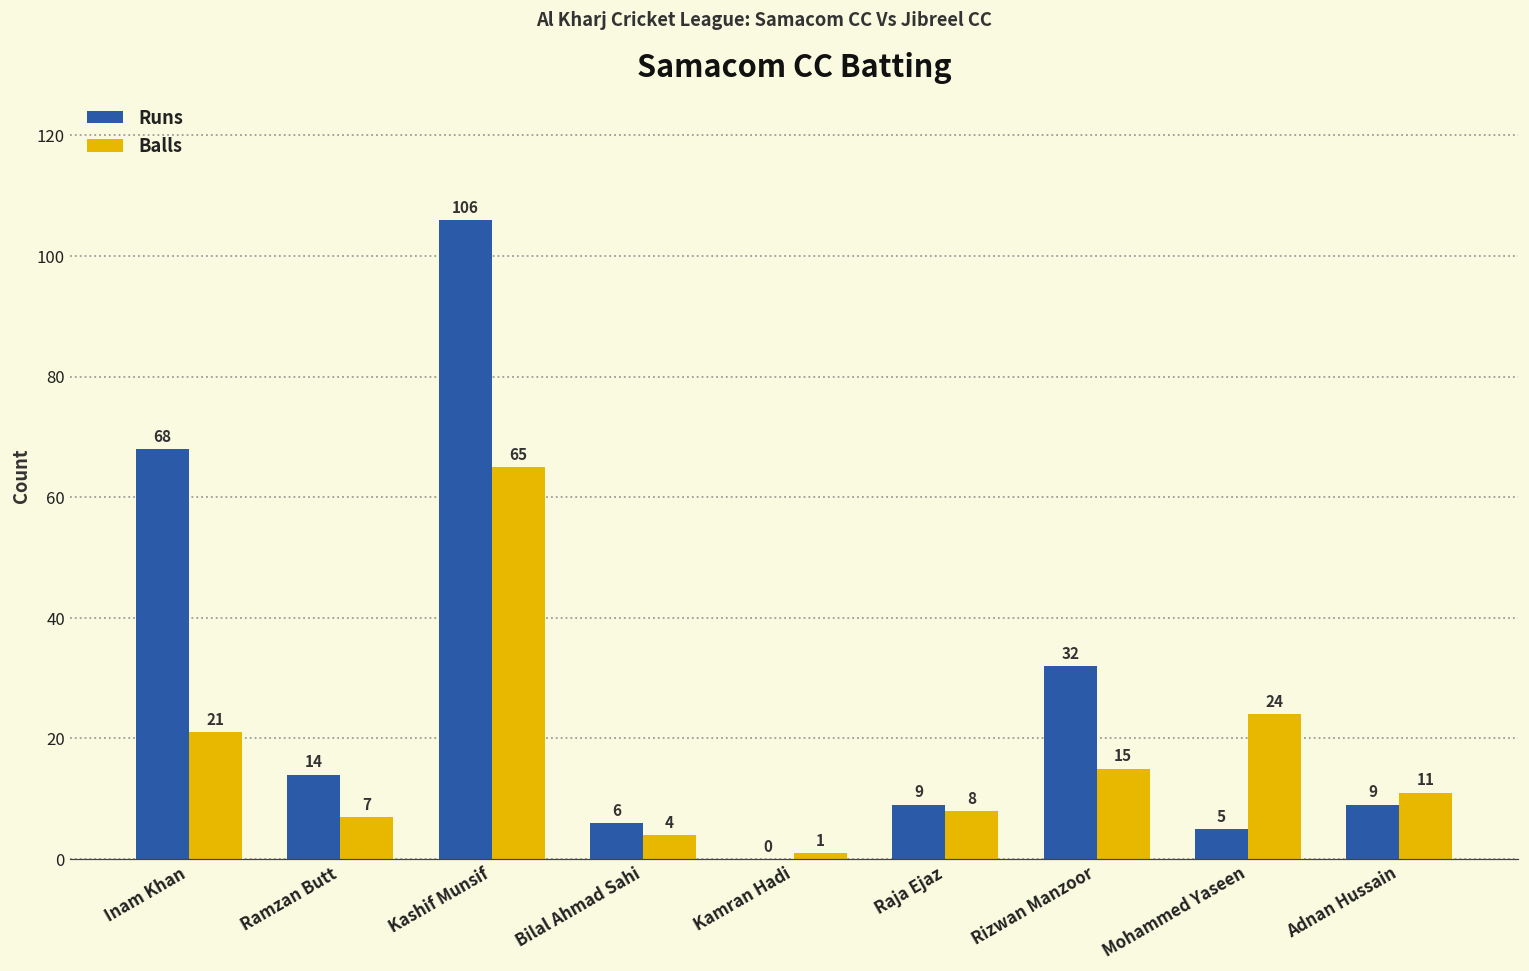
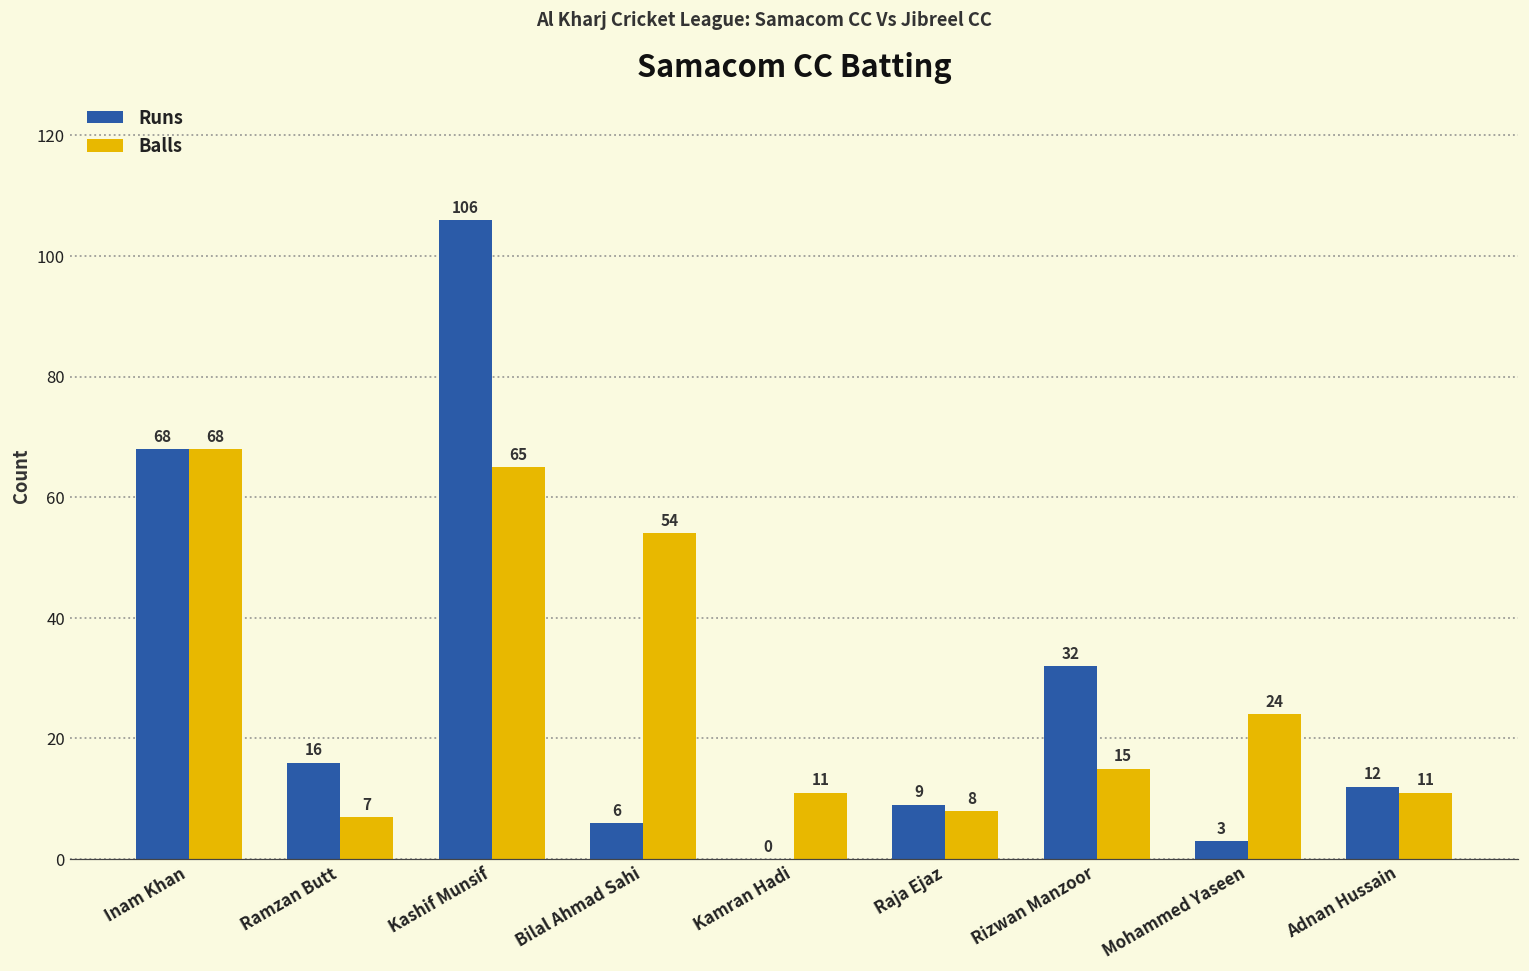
  {
    "Runs": {
      "Inam Khan": 68,
-     "Ramzan Butt": 14,
+     "Ramzan Butt": 16,
      "Kashif Munsif": 106,
      "Bilal Ahmad Sahi": 6,
      "Kamran Hadi": 0,
      "Raja Ejaz": 9,
      "Rizwan Manzoor": 32,
-     "Mohammed Yaseen": 5,
-     "Adnan Hussain": 9
+     "Mohammed Yaseen": 3,
+     "Adnan Hussain": 12
    },
    "Balls": {
-     "Inam Khan": 21,
+     "Inam Khan": 68,
      "Ramzan Butt": 7,
      "Kashif Munsif": 65,
-     "Bilal Ahmad Sahi": 4,
-     "Kamran Hadi": 1,
+     "Bilal Ahmad Sahi": 54,
+     "Kamran Hadi": 11,
      "Raja Ejaz": 8,
      "Rizwan Manzoor": 15,
      "Mohammed Yaseen": 24,
      "Adnan Hussain": 11
    }
  }
